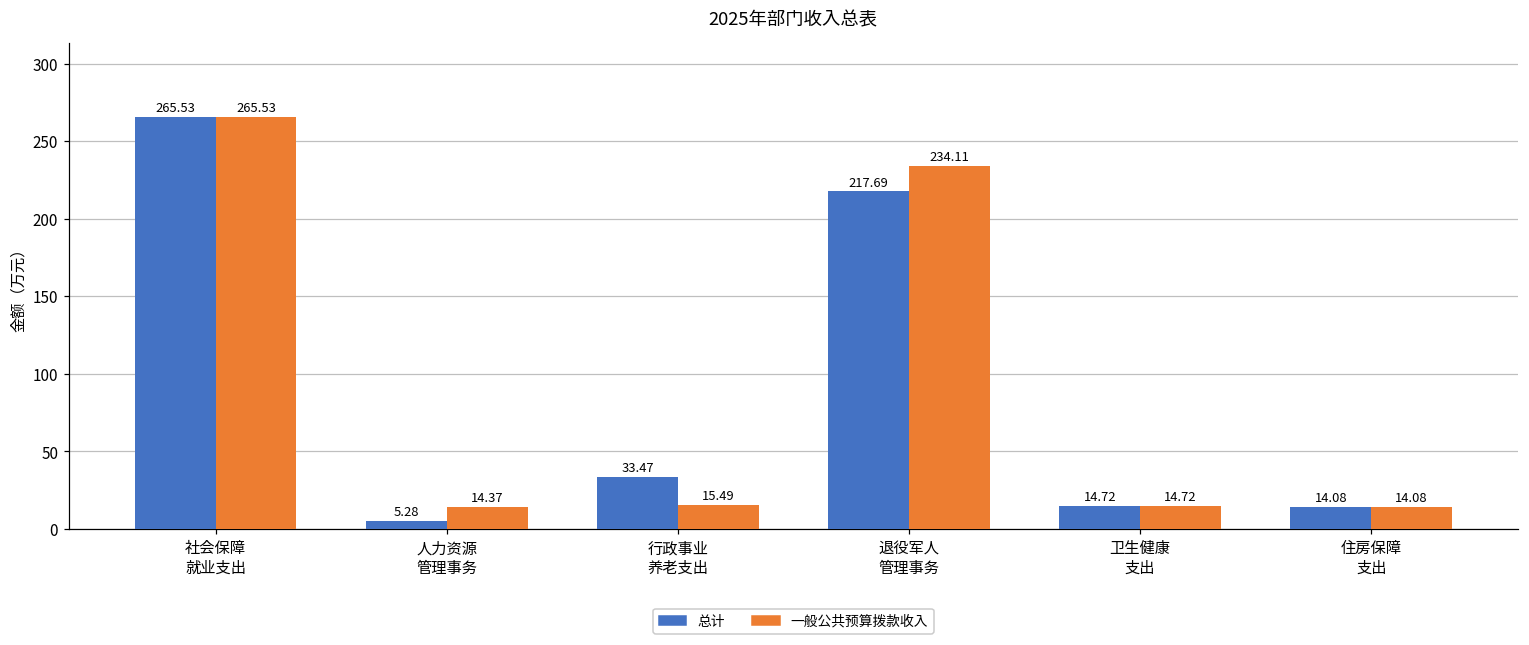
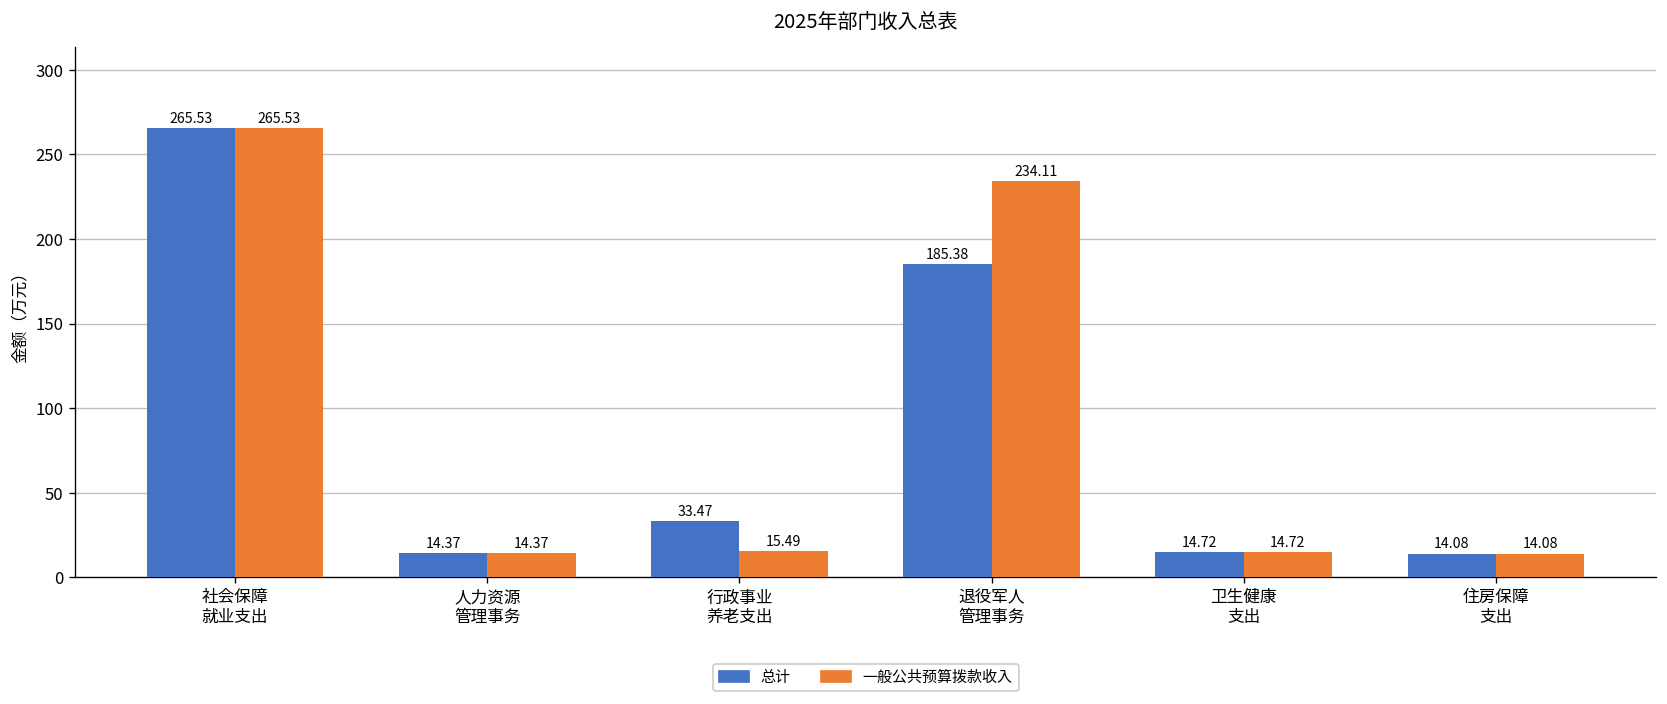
  {
    "总计": {
      "社会保障 就业支出": 265.53,
-     "人力资源 管理事务": 5.28,
+     "人力资源 管理事务": 14.37,
      "行政事业 养老支出": 33.47,
-     "退役军人 管理事务": 217.69,
+     "退役军人 管理事务": 185.38,
      "卫生健康 支出": 14.72,
      "住房保障 支出": 14.08
    },
    "一般公共预算拨款收入": {
      "社会保障 就业支出": 265.53,
      "人力资源 管理事务": 14.37,
      "行政事业 养老支出": 15.49,
      "退役军人 管理事务": 234.11,
      "卫生健康 支出": 14.72,
      "住房保障 支出": 14.08
    }
  }
